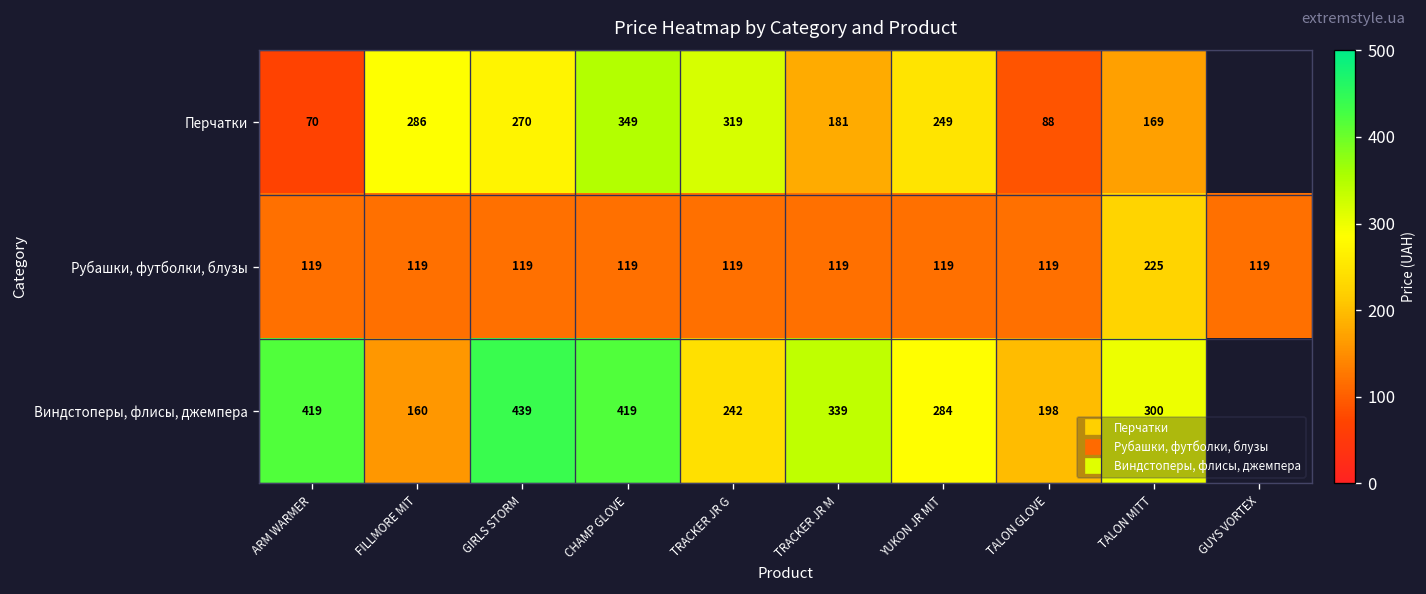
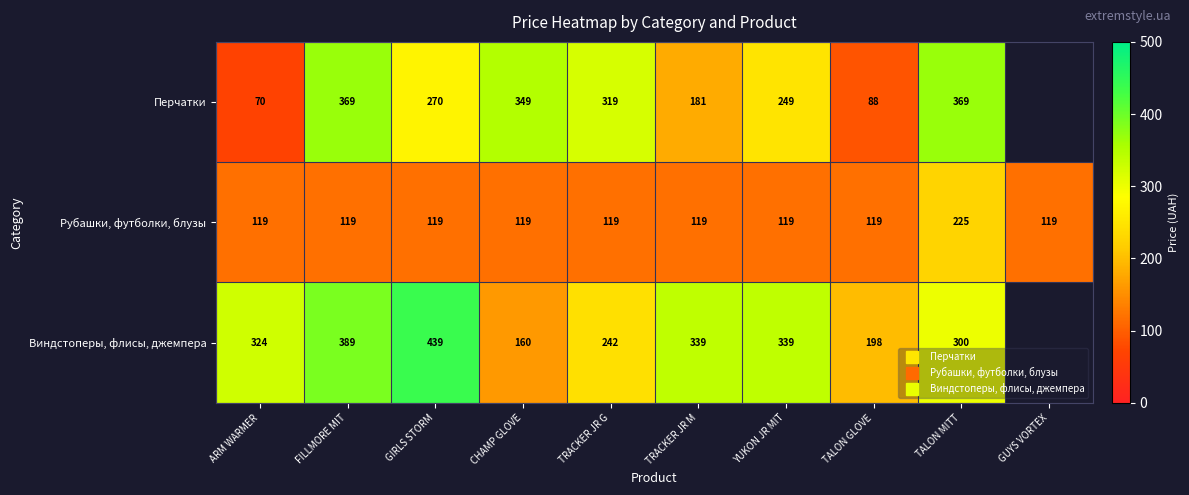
  {
    "Перчатки": {
      "ARM WARMER": 70,
-     "FILLMORE MIT": 286,
+     "FILLMORE MIT": 369,
      "GIRLS STORM": 270,
      "CHAMP GLOVE": 349,
      "TRACKER JR G": 319,
      "TRACKER JR M": 181,
      "YUKON JR MIT": 249,
      "TALON GLOVE": 88,
-     "TALON MITT": 169
+     "TALON MITT": 369
    },
    "Рубашки, футболки, блузы": {
      "ARM WARMER": 119,
      "FILLMORE MIT": 119,
      "GIRLS STORM": 119,
      "CHAMP GLOVE": 119,
      "TRACKER JR G": 119,
      "TRACKER JR M": 119,
      "YUKON JR MIT": 119,
      "TALON GLOVE": 119,
      "TALON MITT": 225,
      "GUYS VORTEX": 119
    },
    "Виндстоперы, флисы, джемпера": {
-     "ARM WARMER": 419,
-     "FILLMORE MIT": 160,
+     "ARM WARMER": 324,
+     "FILLMORE MIT": 389,
      "GIRLS STORM": 439,
-     "CHAMP GLOVE": 419,
+     "CHAMP GLOVE": 160,
      "TRACKER JR G": 242,
      "TRACKER JR M": 339,
-     "YUKON JR MIT": 284,
+     "YUKON JR MIT": 339,
      "TALON GLOVE": 198,
      "TALON MITT": 300
    }
  }
